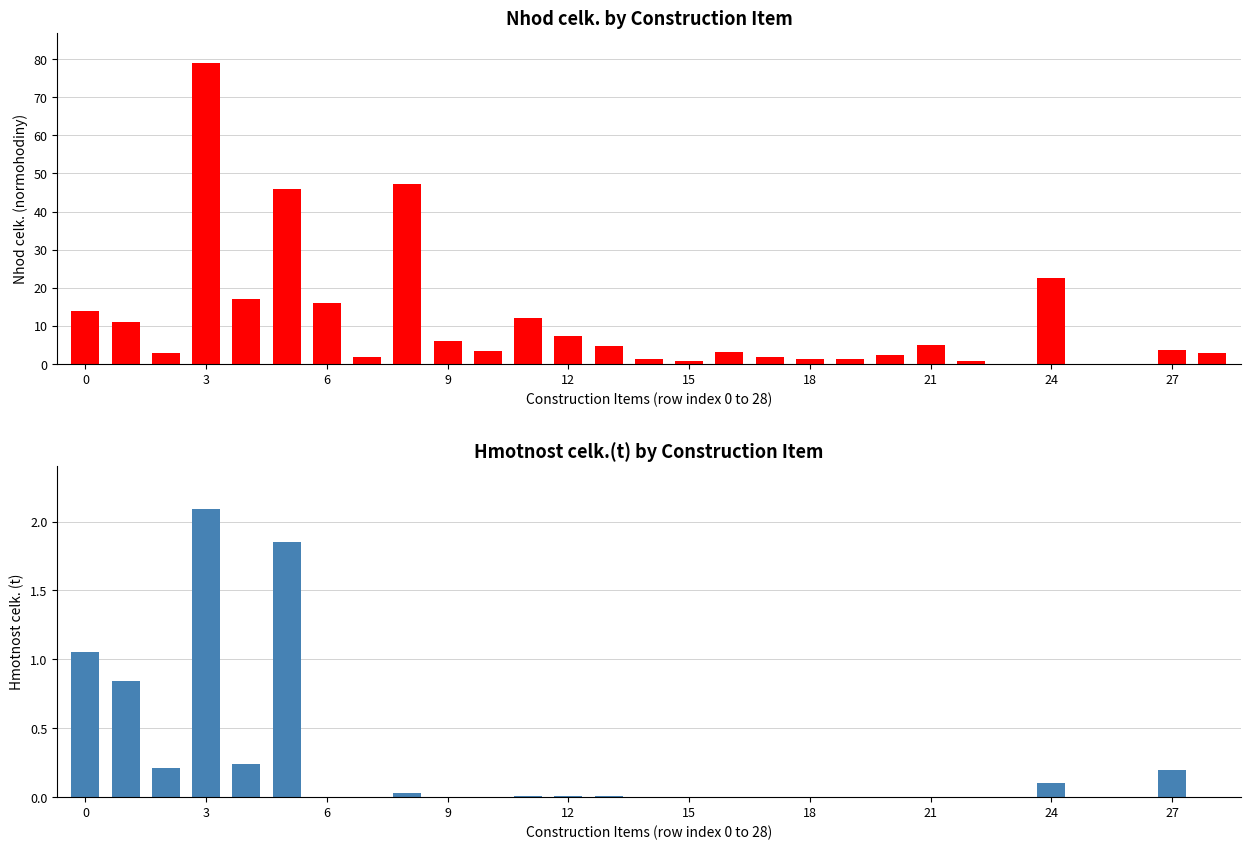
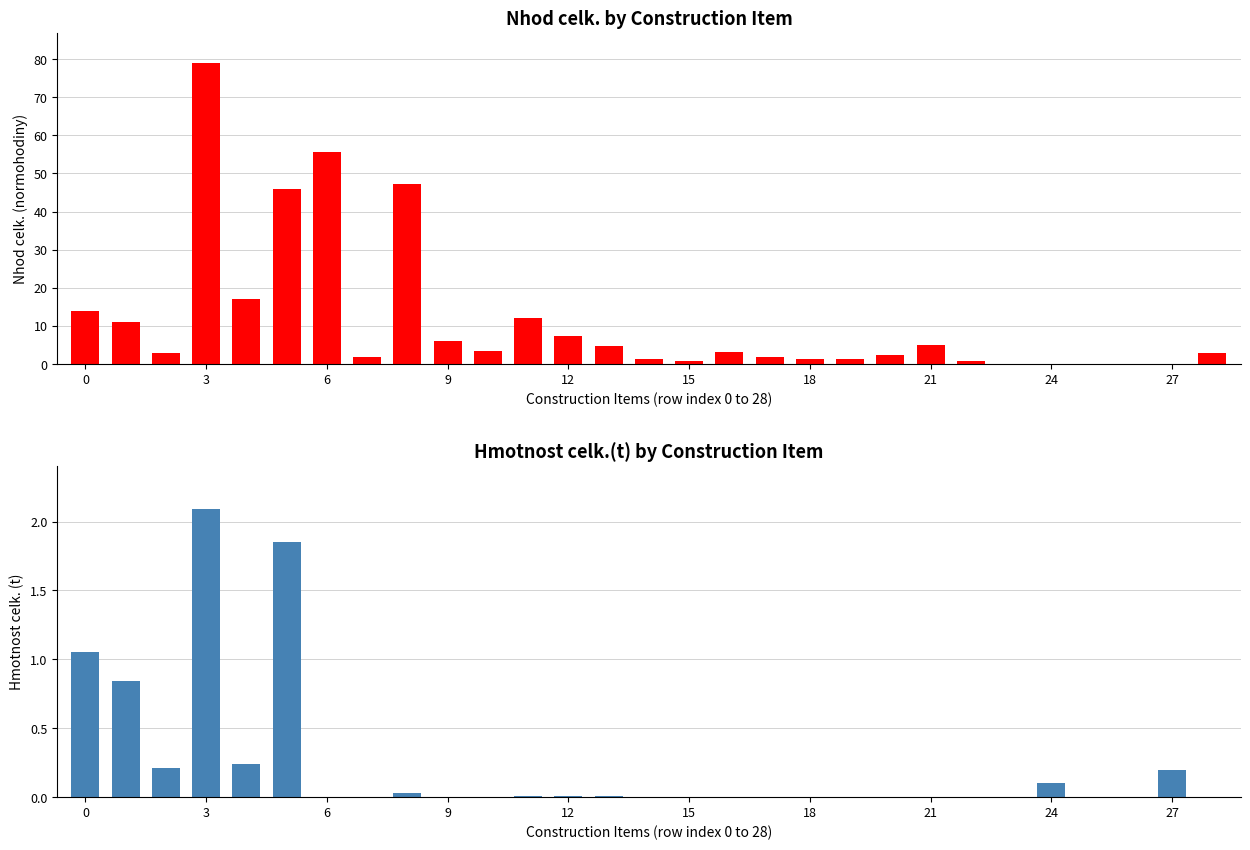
  {
    "Nhod celk. by Construction Item": {
      "0": 14,
-     "6": 16,
+     "6": 56,
      "21": 5,
-     "24": 23,
-     "27": 4
+     "24": 0,
+     "27": 0
    },
    "Hmotnost celk.(t) by Construction Item": {
      "0": 1.05,
      "6": 0.00,
      "21": 0.00,
      "24": 0.10,
      "27": 0.20
    }
  }
